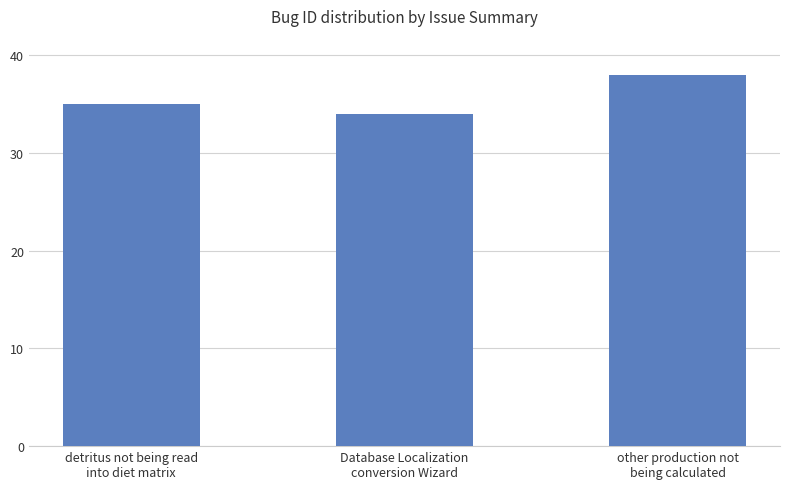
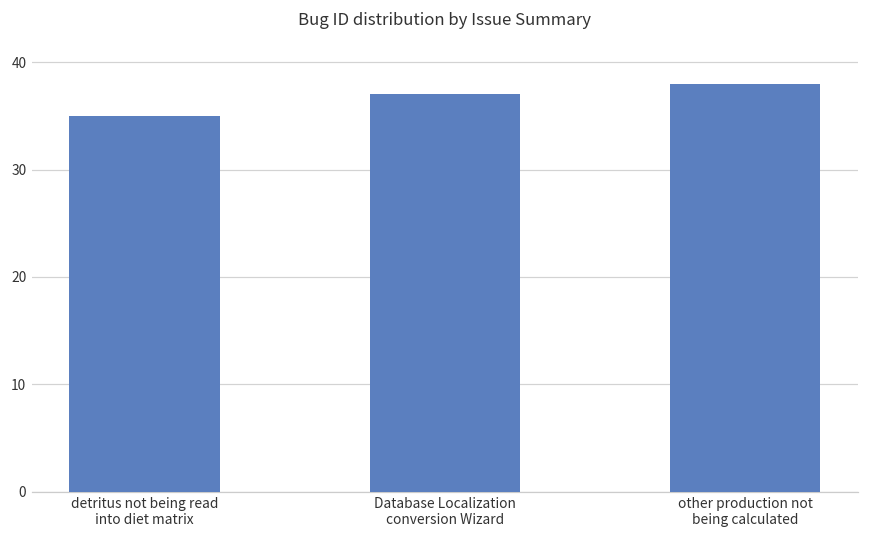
  {
    "detritus not being read into diet matrix": 35,
-   "Database Localization conversion Wizard": 34,
+   "Database Localization conversion Wizard": 37,
    "other production not being calculated": 38
  }
